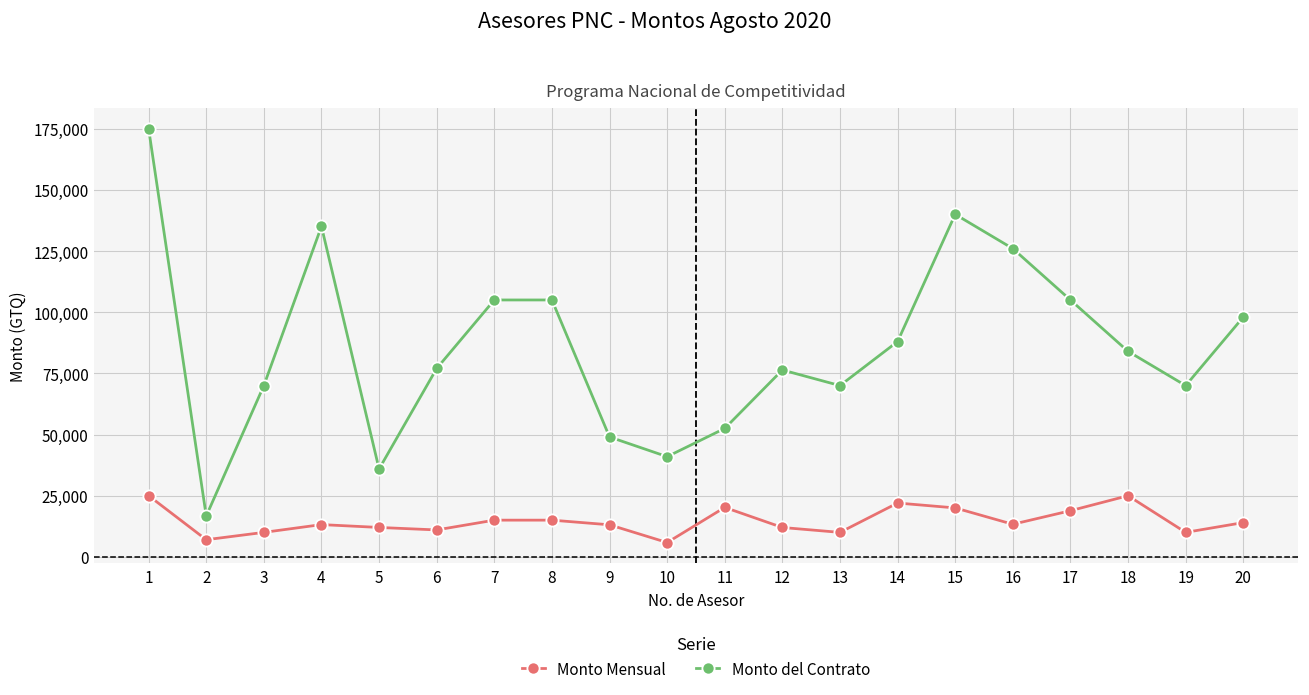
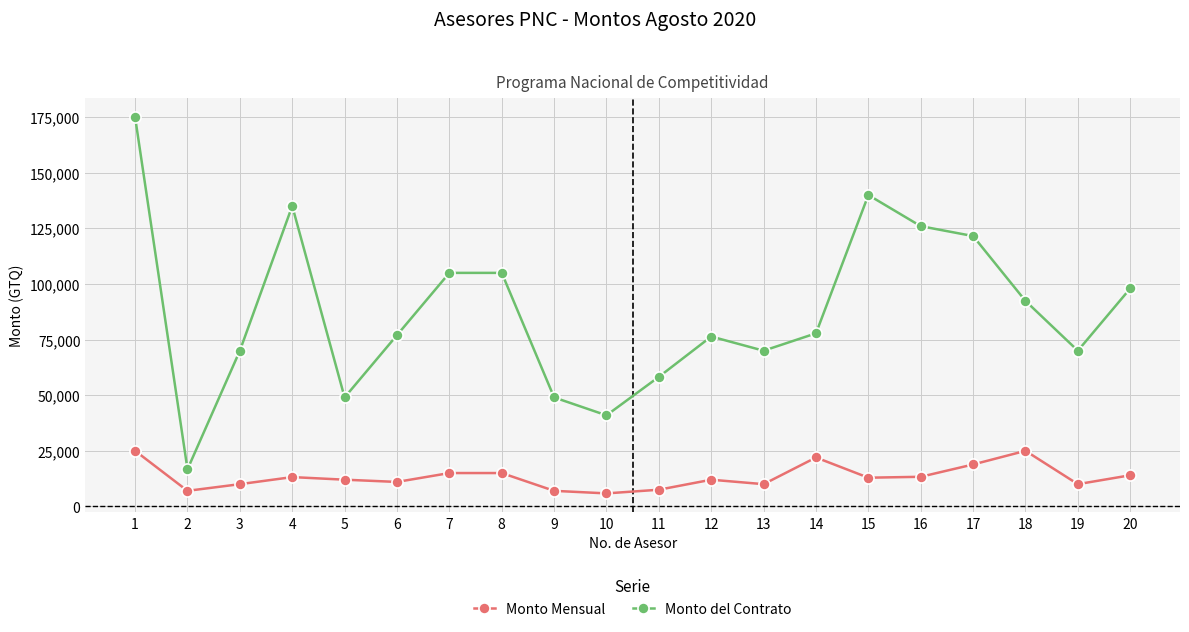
  {
    "Monto Mensual": {
      "1": "25,000",
      "2": "7,000",
      "3": "10,000",
      "4": "13,000",
      "5": "12,000",
      "6": "11,000",
      "7": "15,000",
      "8": "15,000",
-     "9": "13,000",
+     "9": "7,000",
      "10": "6,000",
-     "11": "20,000",
+     "11": "8,000",
      "12": "12,000",
      "13": "10,000",
      "14": "22,000",
-     "15": "20,000",
+     "15": "13,000",
      "16": "13,000",
      "17": "19,000",
      "18": "25,000",
      "19": "10,000",
      "20": "14,000"
    },
    "Monto del Contrato": {
      "1": "175,000",
      "2": "17,000",
      "3": "70,000",
      "4": "135,000",
-     "5": "36,000",
+     "5": "49,000",
      "6": "77,000",
      "7": "105,000",
      "8": "105,000",
      "9": "49,000",
      "10": "41,000",
-     "11": "53,000",
+     "11": "58,000",
      "12": "76,000",
      "13": "70,000",
-     "14": "88,000",
+     "14": "78,000",
      "15": "140,000",
      "16": "126,000",
-     "17": "105,000",
-     "18": "84,000",
+     "17": "122,000",
+     "18": "92,000",
      "19": "70,000",
      "20": "98,000"
    }
  }
